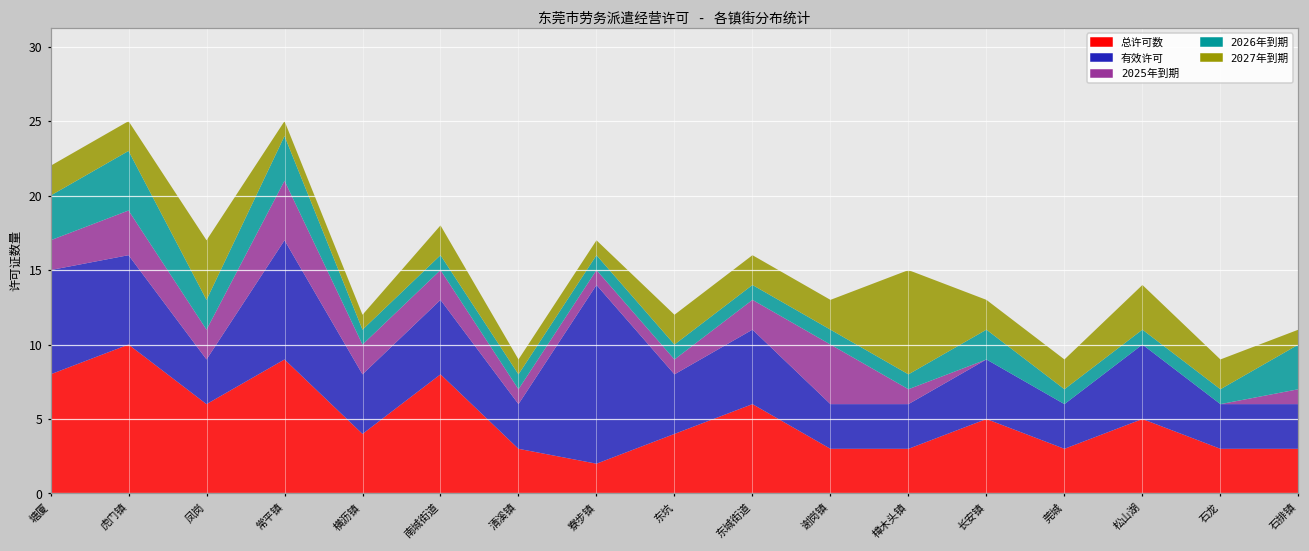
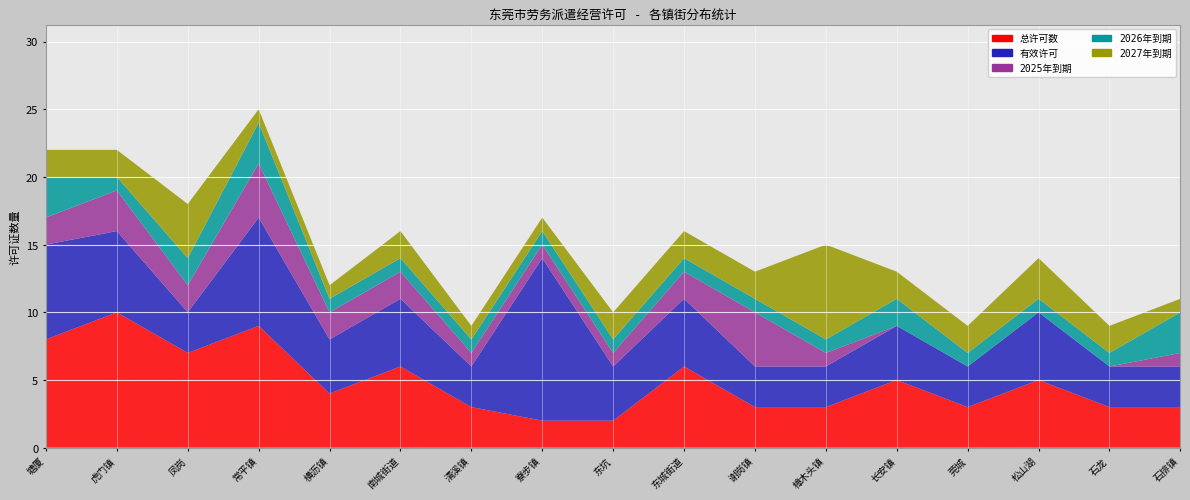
  {
    "总许可数": {
      "塘厦": 8,
      "虎门镇": 10,
-     "凤岗": 6,
+     "凤岗": 7,
      "常平镇": 9,
      "横沥镇": 4,
-     "南城街道": 8,
+     "南城街道": 6,
      "清溪镇": 3,
      "寮步镇": 2,
-     "东坑": 4,
+     "东坑": 2,
      "东城街道": 6,
      "谢岗镇": 3,
      "樟木头镇": 3,
      "长安镇": 5,
      "莞城": 3,
      "松山湖": 5,
      "石龙": 3,
      "石排镇": 3
    },
    "有效许可": {
      "塘厦": 7,
      "虎门镇": 6,
      "凤岗": 3,
      "常平镇": 8,
      "横沥镇": 4,
      "南城街道": 5,
      "清溪镇": 3,
      "寮步镇": 12,
      "东坑": 4,
      "东城街道": 5,
      "谢岗镇": 3,
      "樟木头镇": 3,
      "石排镇": 3
    },
    "2025年到期": {
      "塘厦": 2,
      "虎门镇": 3,
      "凤岗": 2,
      "常平镇": 4,
      "横沥镇": 2,
      "南城街道": 2,
      "清溪镇": 1,
      "寮步镇": 1,
      "东坑": 1,
      "东城街道": 2,
      "谢岗镇": 4,
      "樟木头镇": 1,
      "石排镇": 1
    },
    "2026年到期": {
      "塘厦": 3,
-     "虎门镇": 4,
+     "虎门镇": 1,
      "凤岗": 2,
      "常平镇": 3,
      "横沥镇": 1,
      "南城街道": 1,
      "清溪镇": 1,
      "寮步镇": 1,
      "东坑": 1,
      "东城街道": 1,
      "谢岗镇": 1,
      "樟木头镇": 1,
      "长安镇": 2,
      "莞城": 1,
      "松山湖": 1,
      "石龙": 1,
      "石排镇": 3
    },
    "2027年到期": {
      "塘厦": 2,
      "虎门镇": 2,
      "凤岗": 4,
      "常平镇": 1,
      "横沥镇": 1,
      "南城街道": 2,
      "清溪镇": 1,
      "寮步镇": 1,
      "东坑": 2,
      "东城街道": 2,
      "谢岗镇": 2,
      "樟木头镇": 7,
      "长安镇": 2,
      "莞城": 2,
      "松山湖": 3,
      "石龙": 2,
      "石排镇": 1
    }
  }
